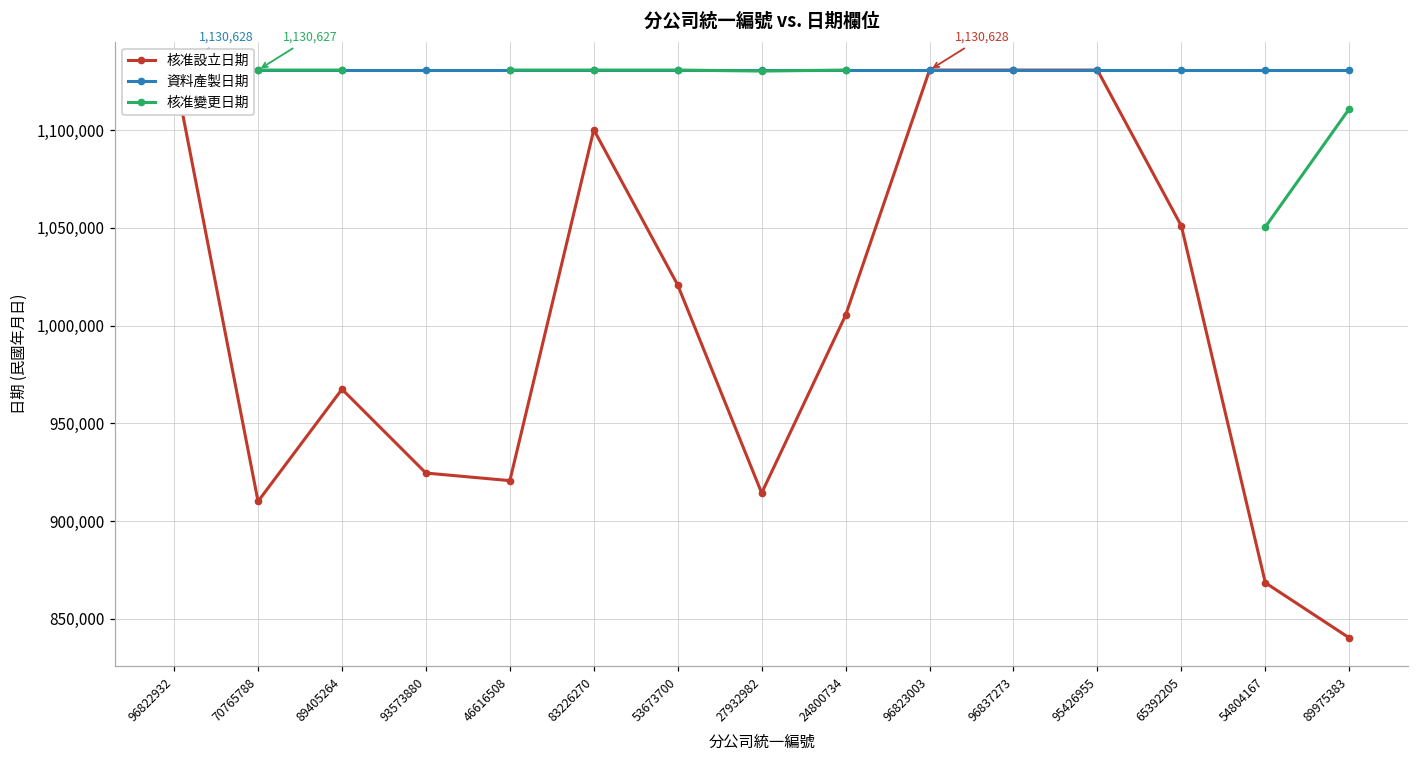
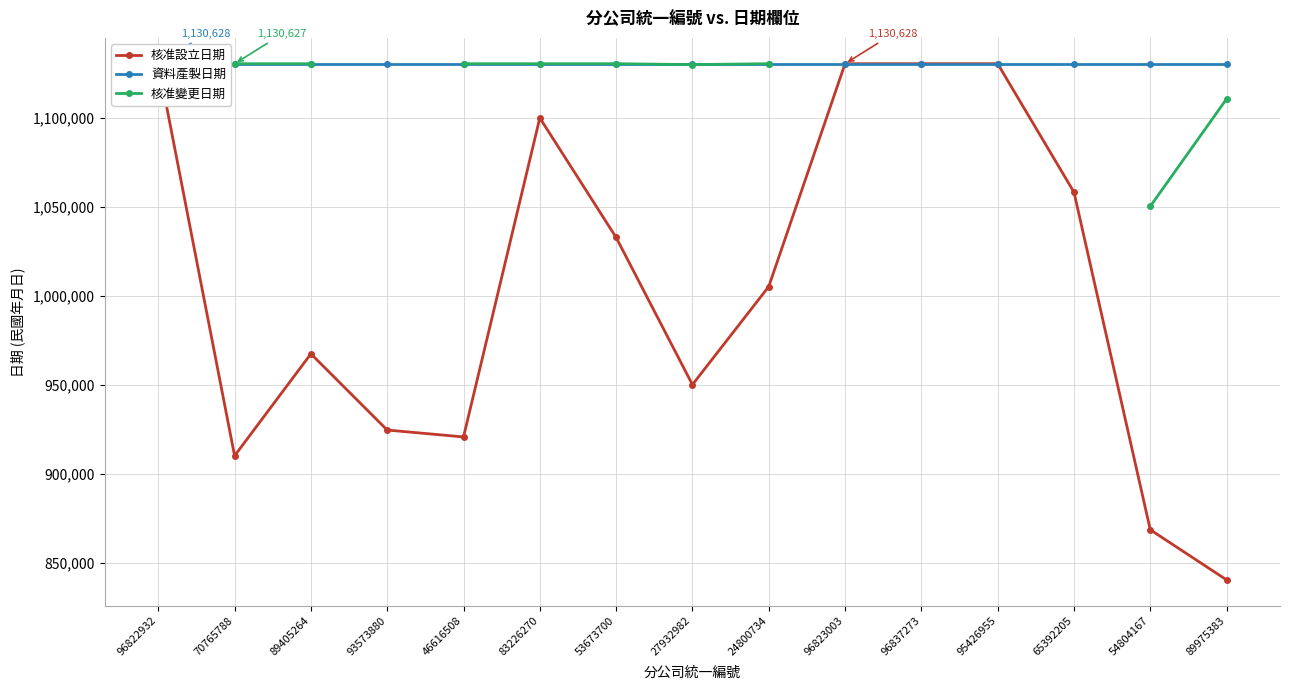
  {
    "核准設立日期": {
      "70765788": "910,000",
      "89405264": "967,000",
      "93573880": "925,000",
      "46616508": "921,000",
      "83226270": "1,100,000",
-     "53673700": "1,021,000",
-     "27932982": "914,000",
+     "53673700": "1,033,000",
+     "27932982": "950,000",
      "24800734": "1,005,000",
-     "65392205": "1,051,000",
+     "65392205": "1,058,000",
      "54804167": "869,000",
      "89975383": "840,000"
    },
    "資料產製日期": {
      "93573880": "1,131,000",
      "65392205": "1,131,000",
      "54804167": "1,131,000",
      "89975383": "1,131,000"
    },
    "核准變更日期": {
      "54804167": "1,050,000",
      "89975383": "1,111,000"
    }
  }
